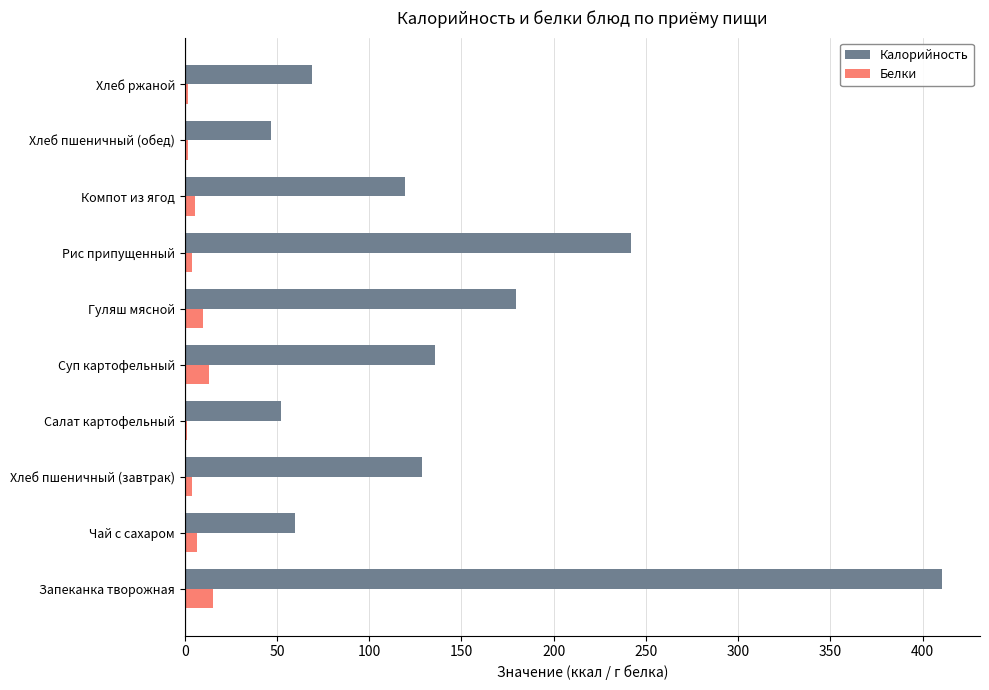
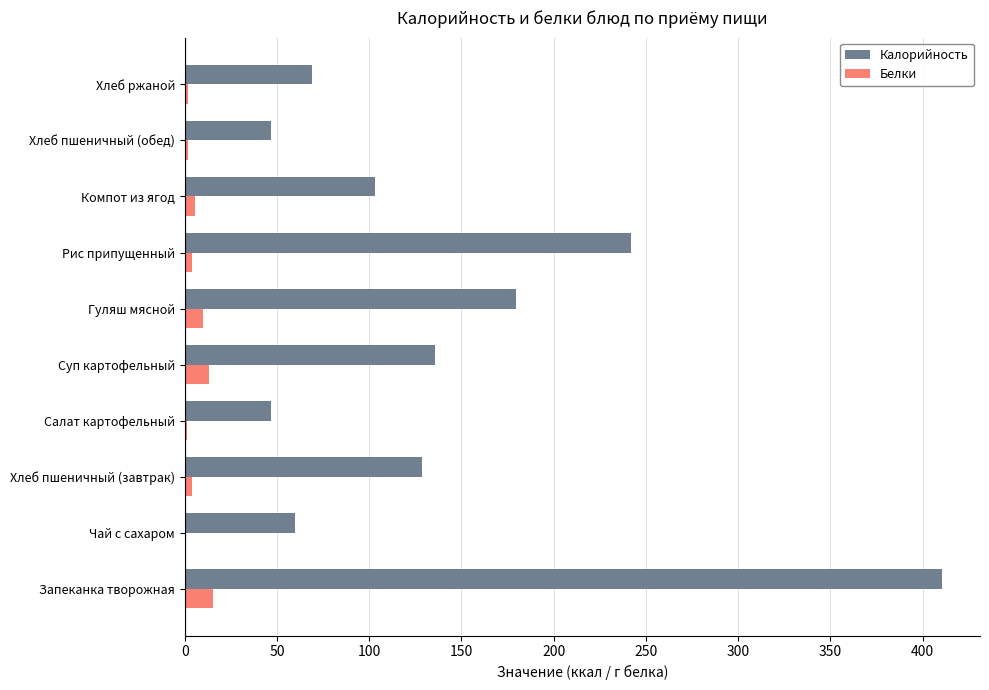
  {
    "Калорийность": {
      "Хлеб ржаной": 69,
      "Хлеб пшеничный (обед)": 47,
-     "Компот из ягод": 120,
+     "Компот из ягод": 103,
      "Рис припущенный": 242,
      "Гуляш мясной": 179,
      "Суп картофельный": 136,
-     "Салат картофельный": 52,
+     "Салат картофельный": 47,
      "Хлеб пшеничный (завтрак)": 129,
      "Чай с сахаром": 60,
      "Запеканка творожная": 411
    },
    "Белки": {
      "Хлеб ржаной": 2,
      "Хлеб пшеничный (обед)": 2,
      "Компот из ягод": 6,
      "Рис припущенный": 4,
      "Гуляш мясной": 10,
      "Суп картофельный": 13,
      "Хлеб пшеничный (завтрак)": 4,
-     "Чай с сахаром": 6,
+     "Чай с сахаром": 0,
      "Запеканка творожная": 15
    }
  }
